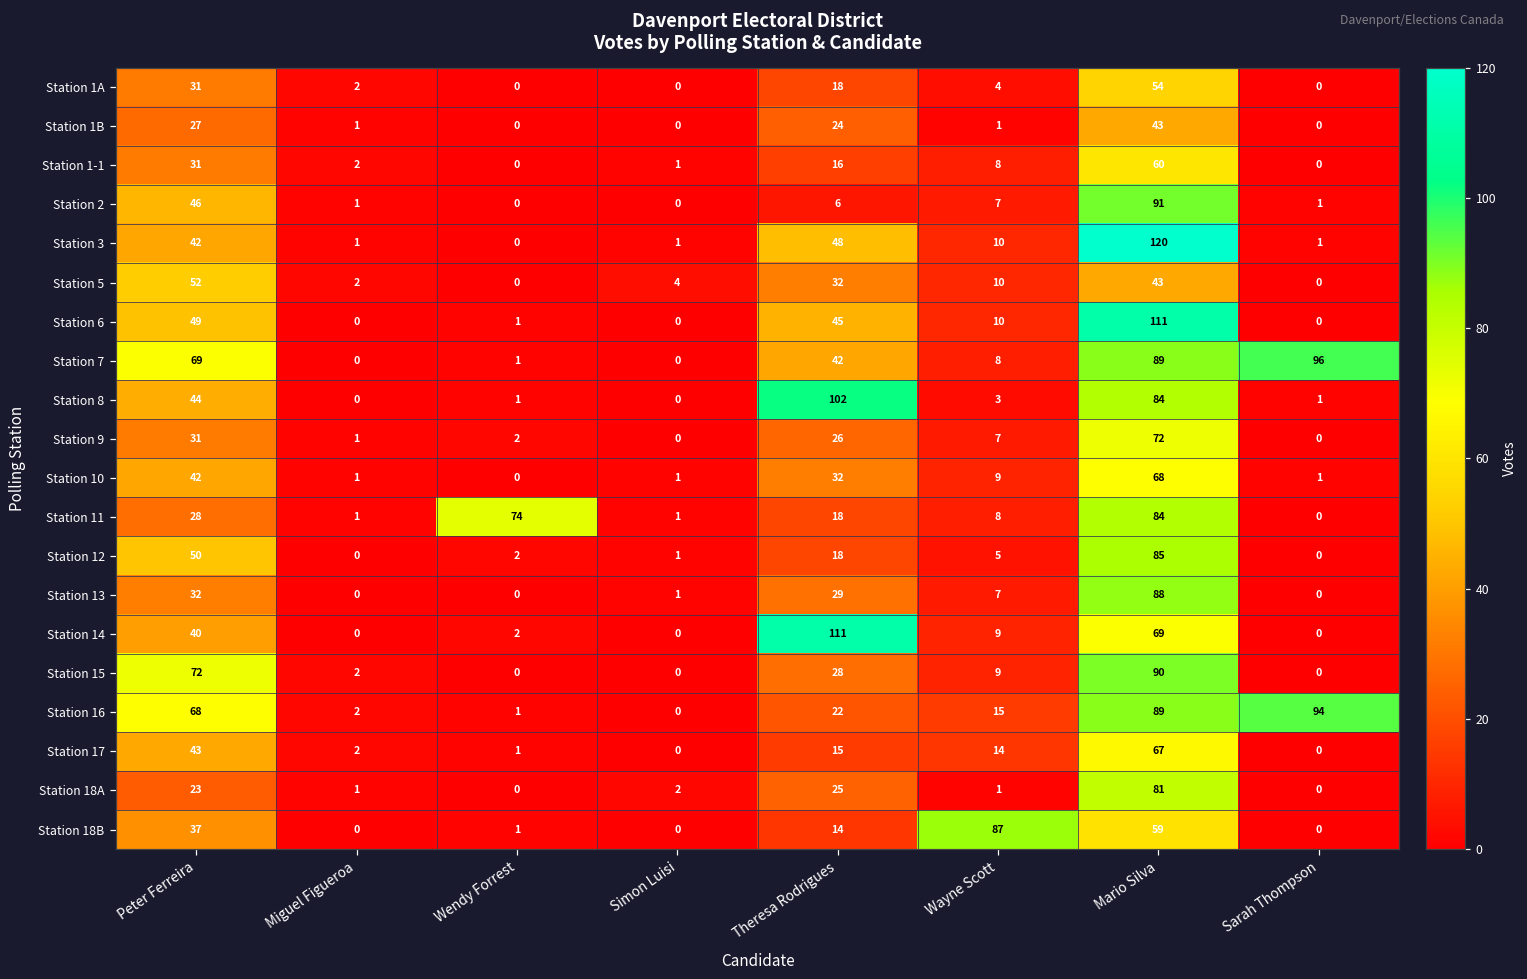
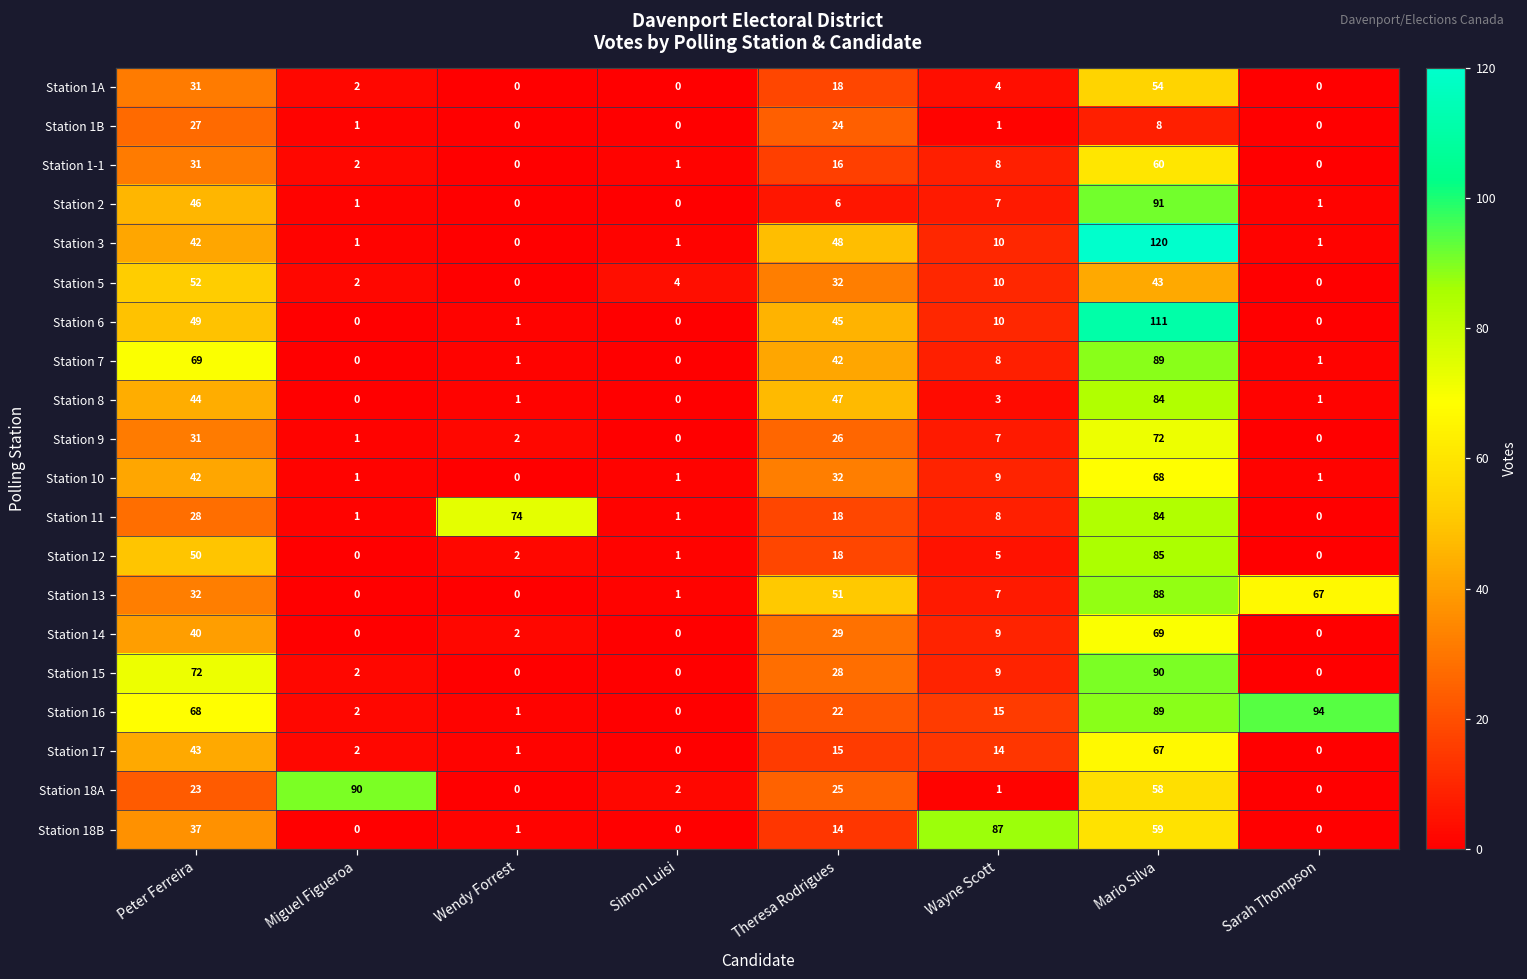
  {
    "Station 1A": {
      "Peter Ferreira": 31,
      "Miguel Figueroa": 2,
      "Wendy Forrest": 0,
      "Simon Luisi": 0,
      "Theresa Rodrigues": 18,
      "Wayne Scott": 4,
      "Mario Silva": 54,
      "Sarah Thompson": 0
    },
    "Station 1B": {
      "Peter Ferreira": 27,
      "Miguel Figueroa": 1,
      "Wendy Forrest": 0,
      "Simon Luisi": 0,
      "Theresa Rodrigues": 24,
      "Wayne Scott": 1,
-     "Mario Silva": 43,
+     "Mario Silva": 8,
      "Sarah Thompson": 0
    },
    "Station 1-1": {
      "Peter Ferreira": 31,
      "Miguel Figueroa": 2,
      "Wendy Forrest": 0,
      "Simon Luisi": 1,
      "Theresa Rodrigues": 16,
      "Wayne Scott": 8,
      "Mario Silva": 60,
      "Sarah Thompson": 0
    },
    "Station 2": {
      "Peter Ferreira": 46,
      "Miguel Figueroa": 1,
      "Wendy Forrest": 0,
      "Simon Luisi": 0,
      "Theresa Rodrigues": 6,
      "Wayne Scott": 7,
      "Mario Silva": 91,
      "Sarah Thompson": 1
    },
    "Station 3": {
      "Peter Ferreira": 42,
      "Miguel Figueroa": 1,
      "Wendy Forrest": 0,
      "Simon Luisi": 1,
      "Theresa Rodrigues": 48,
      "Wayne Scott": 10,
      "Mario Silva": 120,
      "Sarah Thompson": 1
    },
    "Station 5": {
      "Peter Ferreira": 52,
      "Miguel Figueroa": 2,
      "Wendy Forrest": 0,
      "Simon Luisi": 4,
      "Theresa Rodrigues": 32,
      "Wayne Scott": 10,
      "Mario Silva": 43,
      "Sarah Thompson": 0
    },
    "Station 6": {
      "Peter Ferreira": 49,
      "Miguel Figueroa": 0,
      "Wendy Forrest": 1,
      "Simon Luisi": 0,
      "Theresa Rodrigues": 45,
      "Wayne Scott": 10,
      "Mario Silva": 111,
      "Sarah Thompson": 0
    },
    "Station 7": {
      "Peter Ferreira": 69,
      "Miguel Figueroa": 0,
      "Wendy Forrest": 1,
      "Simon Luisi": 0,
      "Theresa Rodrigues": 42,
      "Wayne Scott": 8,
      "Mario Silva": 89,
-     "Sarah Thompson": 96
+     "Sarah Thompson": 1
    },
    "Station 8": {
      "Peter Ferreira": 44,
      "Miguel Figueroa": 0,
      "Wendy Forrest": 1,
      "Simon Luisi": 0,
-     "Theresa Rodrigues": 102,
+     "Theresa Rodrigues": 47,
      "Wayne Scott": 3,
      "Mario Silva": 84,
      "Sarah Thompson": 1
    },
    "Station 9": {
      "Peter Ferreira": 31,
      "Miguel Figueroa": 1,
      "Wendy Forrest": 2,
      "Simon Luisi": 0,
      "Theresa Rodrigues": 26,
      "Wayne Scott": 7,
      "Mario Silva": 72,
      "Sarah Thompson": 0
    },
    "Station 10": {
      "Peter Ferreira": 42,
      "Miguel Figueroa": 1,
      "Wendy Forrest": 0,
      "Simon Luisi": 1,
      "Theresa Rodrigues": 32,
      "Wayne Scott": 9,
      "Mario Silva": 68,
      "Sarah Thompson": 1
    },
    "Station 11": {
      "Peter Ferreira": 28,
      "Miguel Figueroa": 1,
      "Wendy Forrest": 74,
      "Simon Luisi": 1,
      "Theresa Rodrigues": 18,
      "Wayne Scott": 8,
      "Mario Silva": 84,
      "Sarah Thompson": 0
    },
    "Station 12": {
      "Peter Ferreira": 50,
      "Miguel Figueroa": 0,
      "Wendy Forrest": 2,
      "Simon Luisi": 1,
      "Theresa Rodrigues": 18,
      "Wayne Scott": 5,
      "Mario Silva": 85,
      "Sarah Thompson": 0
    },
    "Station 13": {
      "Peter Ferreira": 32,
      "Miguel Figueroa": 0,
      "Wendy Forrest": 0,
      "Simon Luisi": 1,
-     "Theresa Rodrigues": 29,
+     "Theresa Rodrigues": 51,
      "Wayne Scott": 7,
      "Mario Silva": 88,
-     "Sarah Thompson": 0
+     "Sarah Thompson": 67
    },
    "Station 14": {
      "Peter Ferreira": 40,
      "Miguel Figueroa": 0,
      "Wendy Forrest": 2,
      "Simon Luisi": 0,
-     "Theresa Rodrigues": 111,
+     "Theresa Rodrigues": 29,
      "Wayne Scott": 9,
      "Mario Silva": 69,
      "Sarah Thompson": 0
    },
    "Station 15": {
      "Peter Ferreira": 72,
      "Miguel Figueroa": 2,
      "Wendy Forrest": 0,
      "Simon Luisi": 0,
      "Theresa Rodrigues": 28,
      "Wayne Scott": 9,
      "Mario Silva": 90,
      "Sarah Thompson": 0
    },
    "Station 16": {
      "Peter Ferreira": 68,
      "Miguel Figueroa": 2,
      "Wendy Forrest": 1,
      "Simon Luisi": 0,
      "Theresa Rodrigues": 22,
      "Wayne Scott": 15,
      "Mario Silva": 89,
      "Sarah Thompson": 94
    },
    "Station 17": {
      "Peter Ferreira": 43,
      "Miguel Figueroa": 2,
      "Wendy Forrest": 1,
      "Simon Luisi": 0,
      "Theresa Rodrigues": 15,
      "Wayne Scott": 14,
      "Mario Silva": 67,
      "Sarah Thompson": 0
    },
    "Station 18A": {
      "Peter Ferreira": 23,
-     "Miguel Figueroa": 1,
+     "Miguel Figueroa": 90,
      "Wendy Forrest": 0,
      "Simon Luisi": 2,
      "Theresa Rodrigues": 25,
      "Wayne Scott": 1,
-     "Mario Silva": 81,
+     "Mario Silva": 58,
      "Sarah Thompson": 0
    },
    "Station 18B": {
      "Peter Ferreira": 37,
      "Miguel Figueroa": 0,
      "Wendy Forrest": 1,
      "Simon Luisi": 0,
      "Theresa Rodrigues": 14,
      "Wayne Scott": 87,
      "Mario Silva": 59,
      "Sarah Thompson": 0
    }
  }
